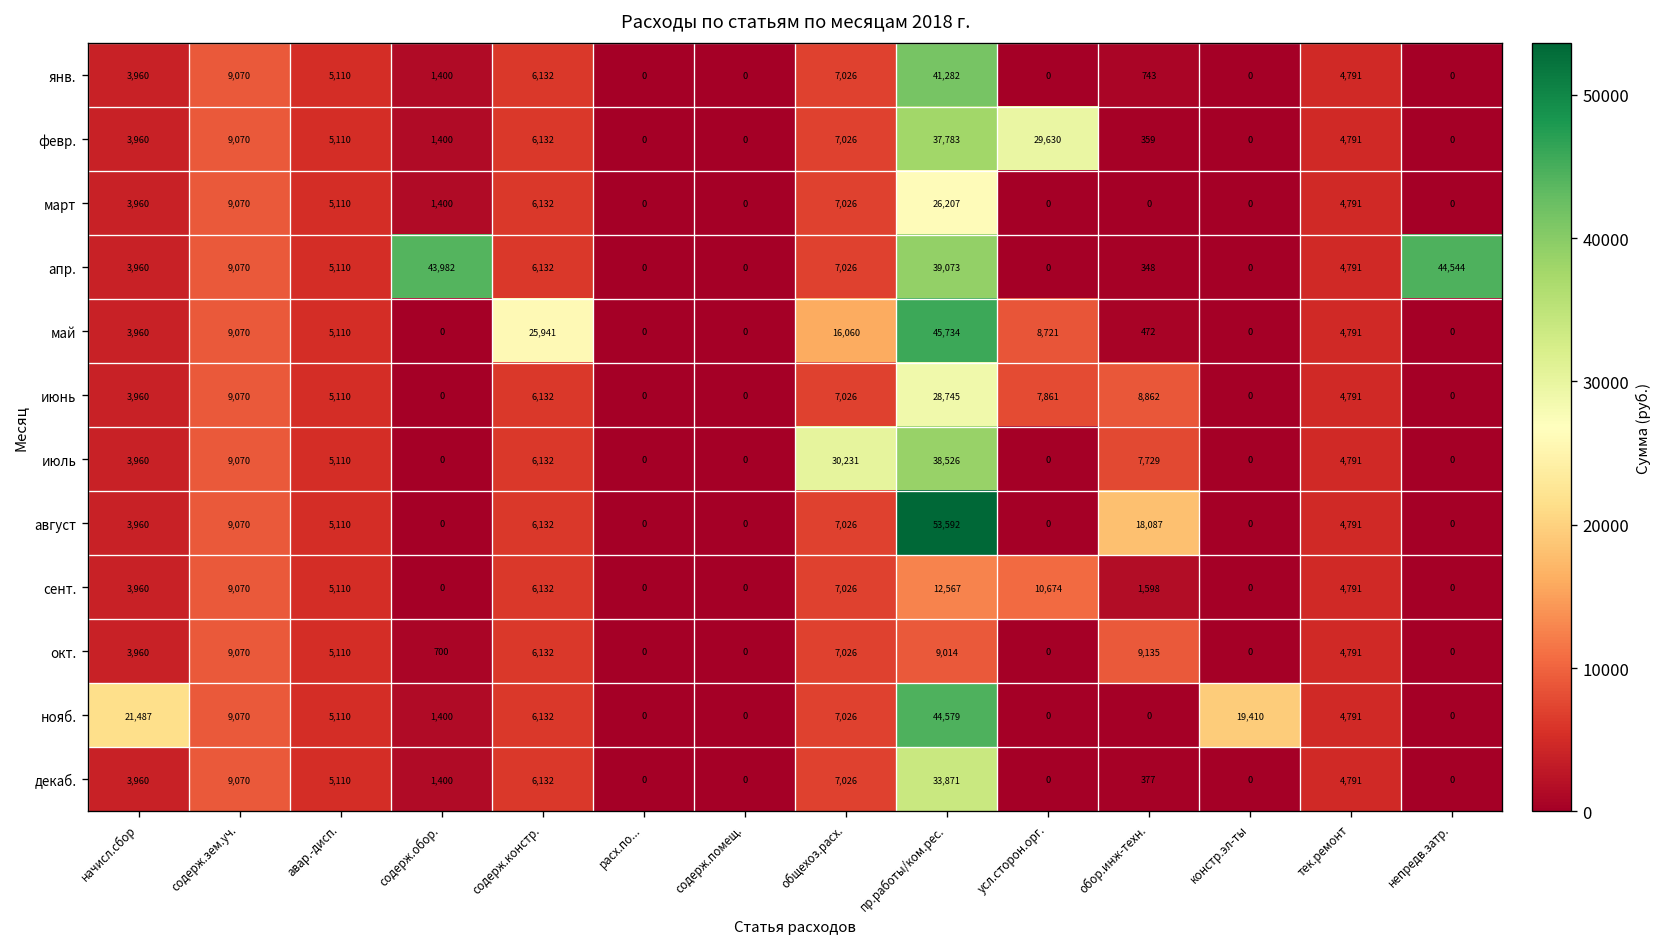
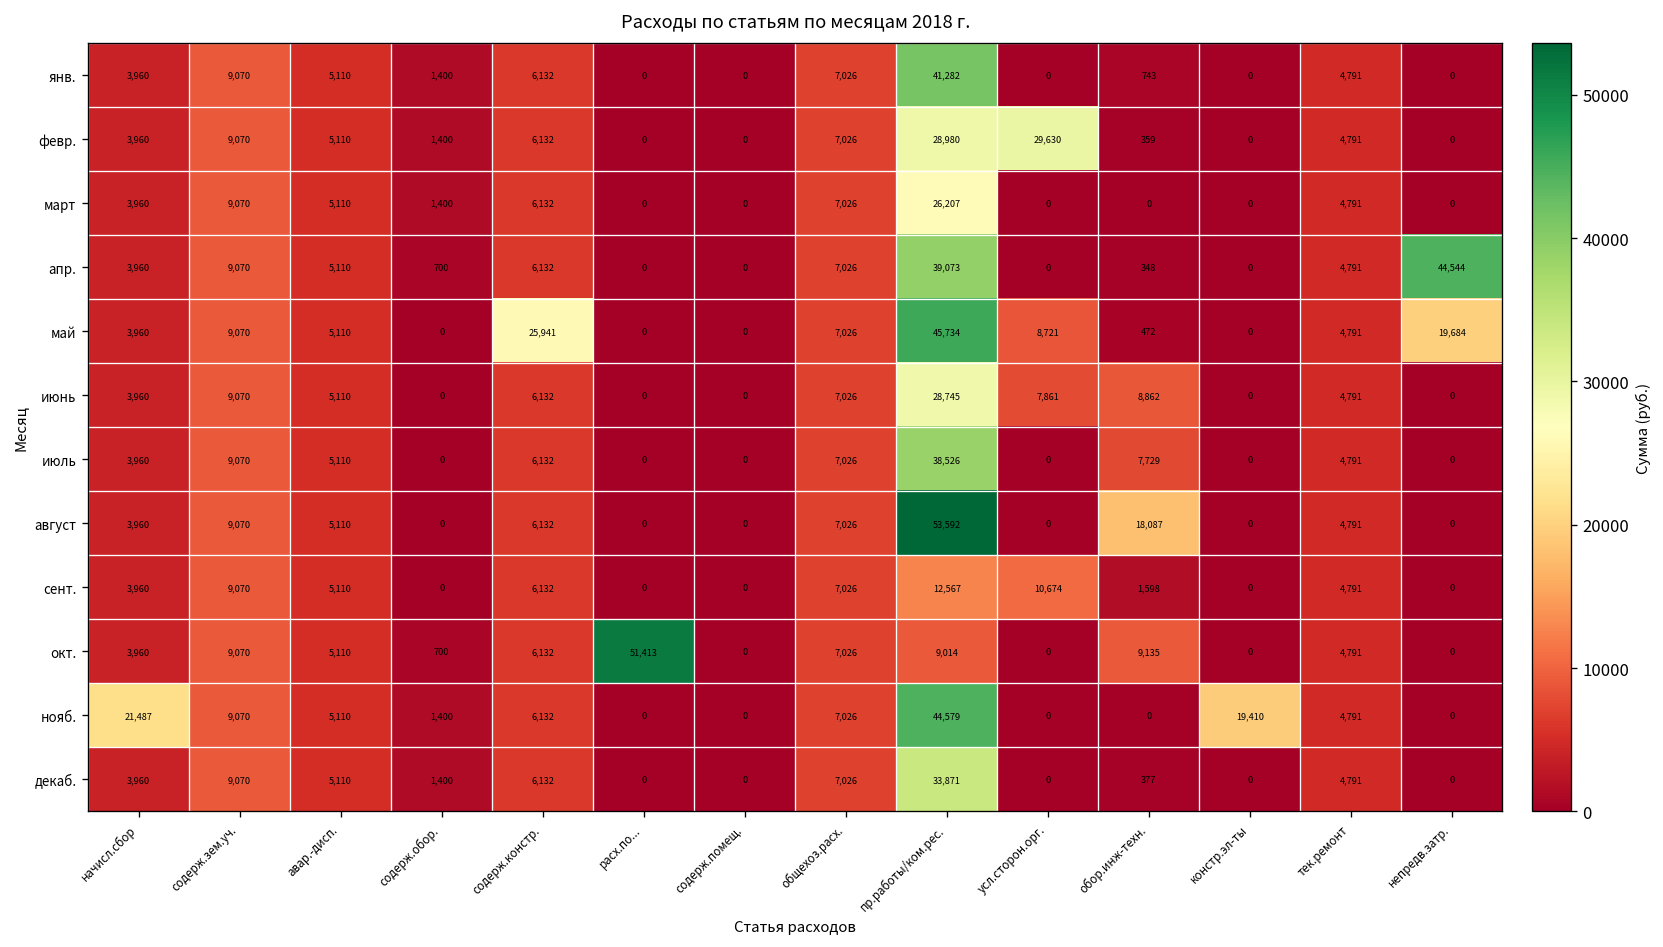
  {
    "янв.": {
      "начисл.сбор": "3,960",
      "содерж.зем.уч.": "9,070",
      "авар.-дисп.": "5,110",
      "содерж.обор.": "1,400",
      "содерж.констр.": "6,132",
      "расх.по...": "0",
      "содерж.помещ.": "0",
      "общехоз.расх.": "7,026",
      "пр.работы/ком.рес.": "41,282",
      "усл.сторон.орг.": "0",
      "обор.инж-техн.": "743",
      "констр.эл-ты": "0",
      "тек.ремонт": "4,791",
      "непредв.затр.": "0"
    },
    "февр.": {
      "начисл.сбор": "3,960",
      "содерж.зем.уч.": "9,070",
      "авар.-дисп.": "5,110",
      "содерж.обор.": "1,400",
      "содерж.констр.": "6,132",
      "расх.по...": "0",
      "содерж.помещ.": "0",
      "общехоз.расх.": "7,026",
-     "пр.работы/ком.рес.": "37,783",
+     "пр.работы/ком.рес.": "28,980",
      "усл.сторон.орг.": "29,630",
      "обор.инж-техн.": "359",
      "констр.эл-ты": "0",
      "тек.ремонт": "4,791",
      "непредв.затр.": "0"
    },
    "март": {
      "начисл.сбор": "3,960",
      "содерж.зем.уч.": "9,070",
      "авар.-дисп.": "5,110",
      "содерж.обор.": "1,400",
      "содерж.констр.": "6,132",
      "расх.по...": "0",
      "содерж.помещ.": "0",
      "общехоз.расх.": "7,026",
      "пр.работы/ком.рес.": "26,207",
      "усл.сторон.орг.": "0",
      "обор.инж-техн.": "0",
      "констр.эл-ты": "0",
      "тек.ремонт": "4,791",
      "непредв.затр.": "0"
    },
    "апр.": {
      "начисл.сбор": "3,960",
      "содерж.зем.уч.": "9,070",
      "авар.-дисп.": "5,110",
-     "содерж.обор.": "43,982",
+     "содерж.обор.": "700",
      "содерж.констр.": "6,132",
      "расх.по...": "0",
      "содерж.помещ.": "0",
      "общехоз.расх.": "7,026",
      "пр.работы/ком.рес.": "39,073",
      "усл.сторон.орг.": "0",
      "обор.инж-техн.": "348",
      "констр.эл-ты": "0",
      "тек.ремонт": "4,791",
      "непредв.затр.": "44,544"
    },
    "май": {
      "начисл.сбор": "3,960",
      "содерж.зем.уч.": "9,070",
      "авар.-дисп.": "5,110",
      "содерж.обор.": "0",
      "содерж.констр.": "25,941",
      "расх.по...": "0",
      "содерж.помещ.": "0",
-     "общехоз.расх.": "16,060",
+     "общехоз.расх.": "7,026",
      "пр.работы/ком.рес.": "45,734",
      "усл.сторон.орг.": "8,721",
      "обор.инж-техн.": "472",
      "констр.эл-ты": "0",
      "тек.ремонт": "4,791",
-     "непредв.затр.": "0"
+     "непредв.затр.": "19,684"
    },
    "июнь": {
      "начисл.сбор": "3,960",
      "содерж.зем.уч.": "9,070",
      "авар.-дисп.": "5,110",
      "содерж.обор.": "0",
      "содерж.констр.": "6,132",
      "расх.по...": "0",
      "содерж.помещ.": "0",
      "общехоз.расх.": "7,026",
      "пр.работы/ком.рес.": "28,745",
      "усл.сторон.орг.": "7,861",
      "обор.инж-техн.": "8,862",
      "констр.эл-ты": "0",
      "тек.ремонт": "4,791",
      "непредв.затр.": "0"
    },
    "июль": {
      "начисл.сбор": "3,960",
      "содерж.зем.уч.": "9,070",
      "авар.-дисп.": "5,110",
      "содерж.обор.": "0",
      "содерж.констр.": "6,132",
      "расх.по...": "0",
      "содерж.помещ.": "0",
-     "общехоз.расх.": "30,231",
+     "общехоз.расх.": "7,026",
      "пр.работы/ком.рес.": "38,526",
      "усл.сторон.орг.": "0",
      "обор.инж-техн.": "7,729",
      "констр.эл-ты": "0",
      "тек.ремонт": "4,791",
      "непредв.затр.": "0"
    },
    "август": {
      "начисл.сбор": "3,960",
      "содерж.зем.уч.": "9,070",
      "авар.-дисп.": "5,110",
      "содерж.обор.": "0",
      "содерж.констр.": "6,132",
      "расх.по...": "0",
      "содерж.помещ.": "0",
      "общехоз.расх.": "7,026",
      "пр.работы/ком.рес.": "53,592",
      "усл.сторон.орг.": "0",
      "обор.инж-техн.": "18,087",
      "констр.эл-ты": "0",
      "тек.ремонт": "4,791",
      "непредв.затр.": "0"
    },
    "сент.": {
      "начисл.сбор": "3,960",
      "содерж.зем.уч.": "9,070",
      "авар.-дисп.": "5,110",
      "содерж.обор.": "0",
      "содерж.констр.": "6,132",
      "расх.по...": "0",
      "содерж.помещ.": "0",
      "общехоз.расх.": "7,026",
      "пр.работы/ком.рес.": "12,567",
      "усл.сторон.орг.": "10,674",
      "обор.инж-техн.": "1,598",
      "констр.эл-ты": "0",
      "тек.ремонт": "4,791",
      "непредв.затр.": "0"
    },
    "окт.": {
      "начисл.сбор": "3,960",
      "содерж.зем.уч.": "9,070",
      "авар.-дисп.": "5,110",
      "содерж.обор.": "700",
      "содерж.констр.": "6,132",
-     "расх.по...": "0",
+     "расх.по...": "51,413",
      "содерж.помещ.": "0",
      "общехоз.расх.": "7,026",
      "пр.работы/ком.рес.": "9,014",
      "усл.сторон.орг.": "0",
      "обор.инж-техн.": "9,135",
      "констр.эл-ты": "0",
      "тек.ремонт": "4,791",
      "непредв.затр.": "0"
    },
    "нояб.": {
      "начисл.сбор": "21,487",
      "содерж.зем.уч.": "9,070",
      "авар.-дисп.": "5,110",
      "содерж.обор.": "1,400",
      "содерж.констр.": "6,132",
      "расх.по...": "0",
      "содерж.помещ.": "0",
      "общехоз.расх.": "7,026",
      "пр.работы/ком.рес.": "44,579",
      "усл.сторон.орг.": "0",
      "обор.инж-техн.": "0",
      "констр.эл-ты": "19,410",
      "тек.ремонт": "4,791",
      "непредв.затр.": "0"
    },
    "декаб.": {
      "начисл.сбор": "3,960",
      "содерж.зем.уч.": "9,070",
      "авар.-дисп.": "5,110",
      "содерж.обор.": "1,400",
      "содерж.констр.": "6,132",
      "расх.по...": "0",
      "содерж.помещ.": "0",
      "общехоз.расх.": "7,026",
      "пр.работы/ком.рес.": "33,871",
      "усл.сторон.орг.": "0",
      "обор.инж-техн.": "377",
      "констр.эл-ты": "0",
      "тек.ремонт": "4,791",
      "непредв.затр.": "0"
    }
  }
